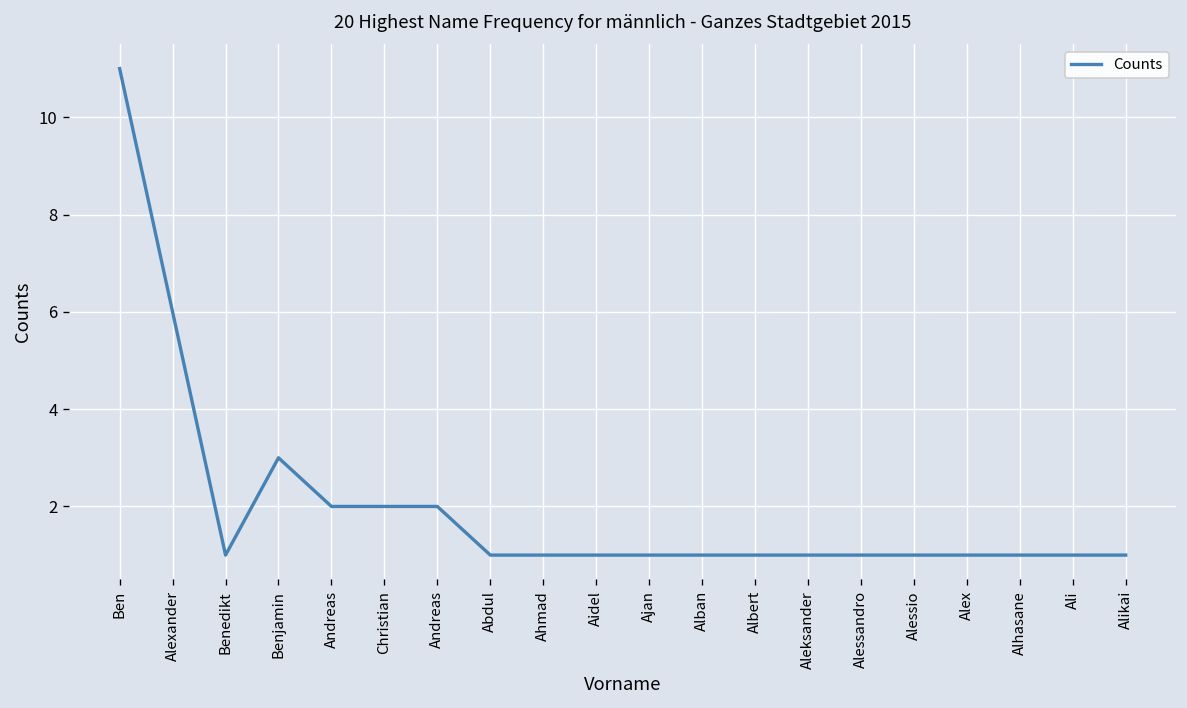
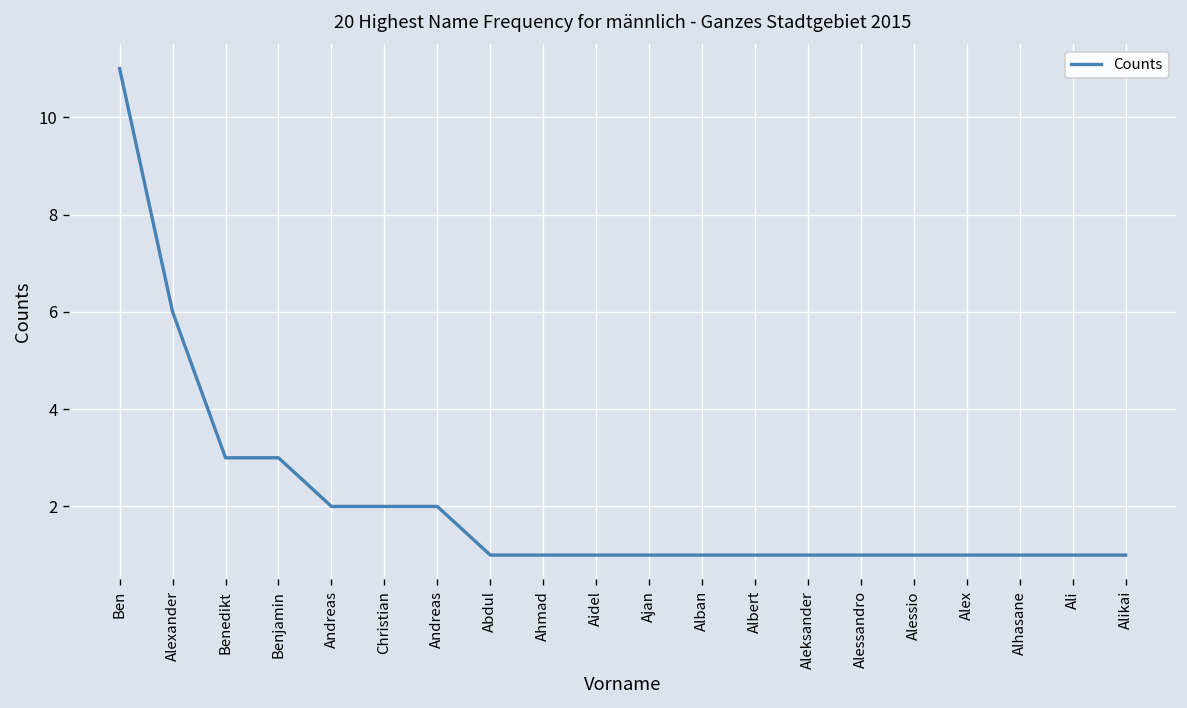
  {
    "Ben": 11,
    "Alexander": 6,
-   "Benedikt": 1,
+   "Benedikt": 3,
    "Benjamin": 3,
    "Christian": 2,
    "Abdul": 1,
    "Ahmad": 1,
    "Aidel": 1,
    "Ajan": 1,
    "Alban": 1,
    "Albert": 1,
    "Aleksander": 1,
    "Alessandro": 1,
    "Alessio": 1,
    "Alex": 1,
    "Alhasane": 1,
    "Ali": 1,
    "Alikai": 1
  }
